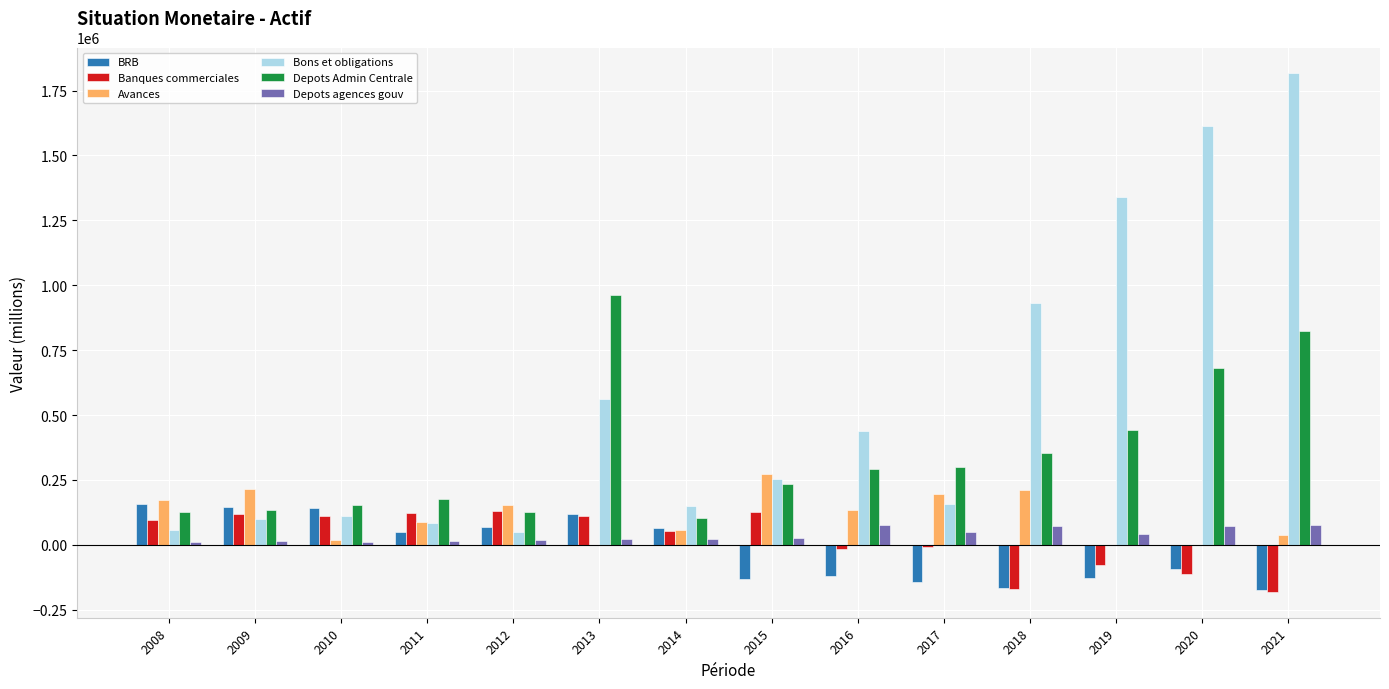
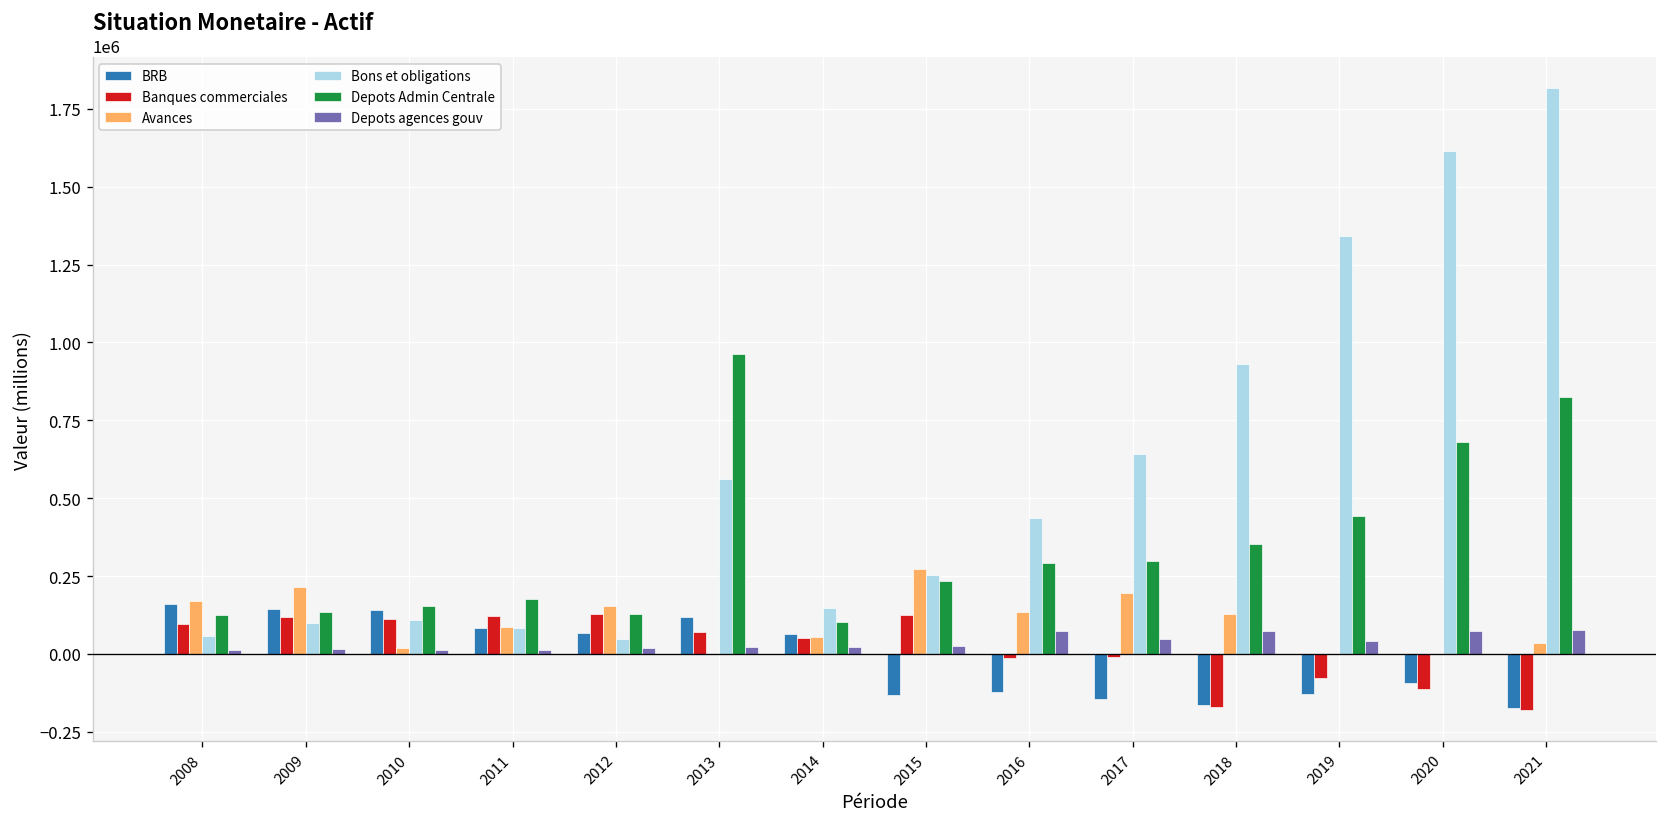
  {
    "BRB": {
      "2008": 160000,
      "2009": 140000,
      "2010": 140000,
-     "2011": 50000,
+     "2011": 80000,
      "2012": 70000,
      "2013": 120000,
      "2014": 60000,
      "2015": -130000,
      "2016": -120000,
      "2017": -140000,
      "2018": -170000,
      "2019": -130000,
      "2020": -90000,
      "2021": -170000
    },
    "Banques commerciales": {
      "2008": 100000,
      "2009": 120000,
      "2010": 110000,
      "2011": 120000,
      "2012": 130000,
-     "2013": 110000,
+     "2013": 70000,
      "2014": 50000,
      "2015": 120000,
      "2016": -10000,
      "2017": -10000,
      "2018": -170000,
      "2019": -80000,
      "2020": -110000,
      "2021": -180000
    },
    "Avances": {
      "2008": 170000,
      "2009": 220000,
      "2010": 20000,
      "2011": 90000,
      "2012": 160000,
      "2013": 0,
      "2014": 60000,
      "2015": 270000,
      "2016": 130000,
      "2017": 190000,
-     "2018": 210000,
+     "2018": 130000,
      "2019": 0,
      "2020": 0,
      "2021": 40000
    },
    "Bons et obligations": {
      "2008": 60000,
      "2009": 100000,
      "2010": 110000,
      "2011": 80000,
      "2012": 50000,
      "2013": 560000,
      "2014": 150000,
      "2015": 250000,
      "2016": 440000,
-     "2017": 160000,
+     "2017": 640000,
      "2018": 930000,
      "2019": 1340000,
      "2020": 1610000,
      "2021": 1820000
    },
    "Depots Admin Centrale": {
      "2008": 130000,
      "2009": 130000,
      "2010": 150000,
      "2011": 180000,
      "2012": 130000,
      "2013": 960000,
      "2014": 100000,
      "2015": 230000,
      "2016": 290000,
      "2017": 300000,
      "2018": 350000,
      "2019": 440000,
      "2020": 680000,
      "2021": 820000
    },
    "Depots agences gouv": {
      "2008": 10000,
      "2009": 10000,
      "2010": 10000,
      "2011": 10000,
      "2012": 20000,
      "2013": 20000,
      "2014": 20000,
      "2015": 30000,
      "2016": 80000,
      "2017": 50000,
      "2018": 70000,
      "2019": 40000,
      "2020": 70000,
      "2021": 80000
    }
  }
